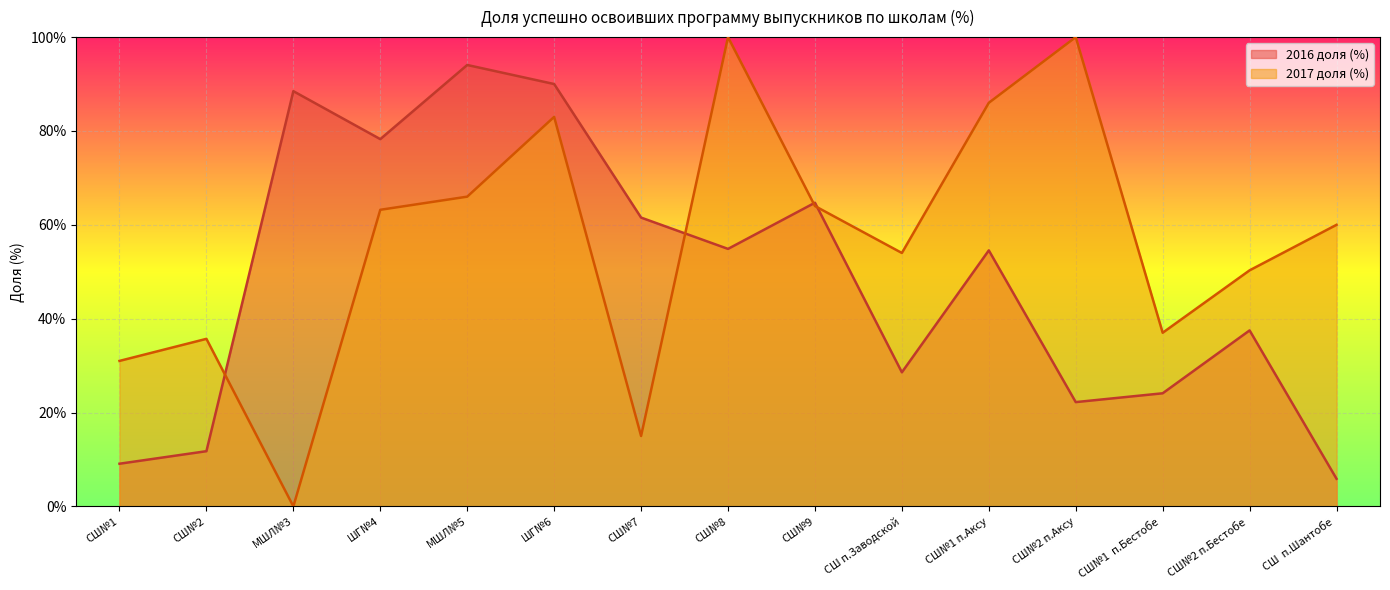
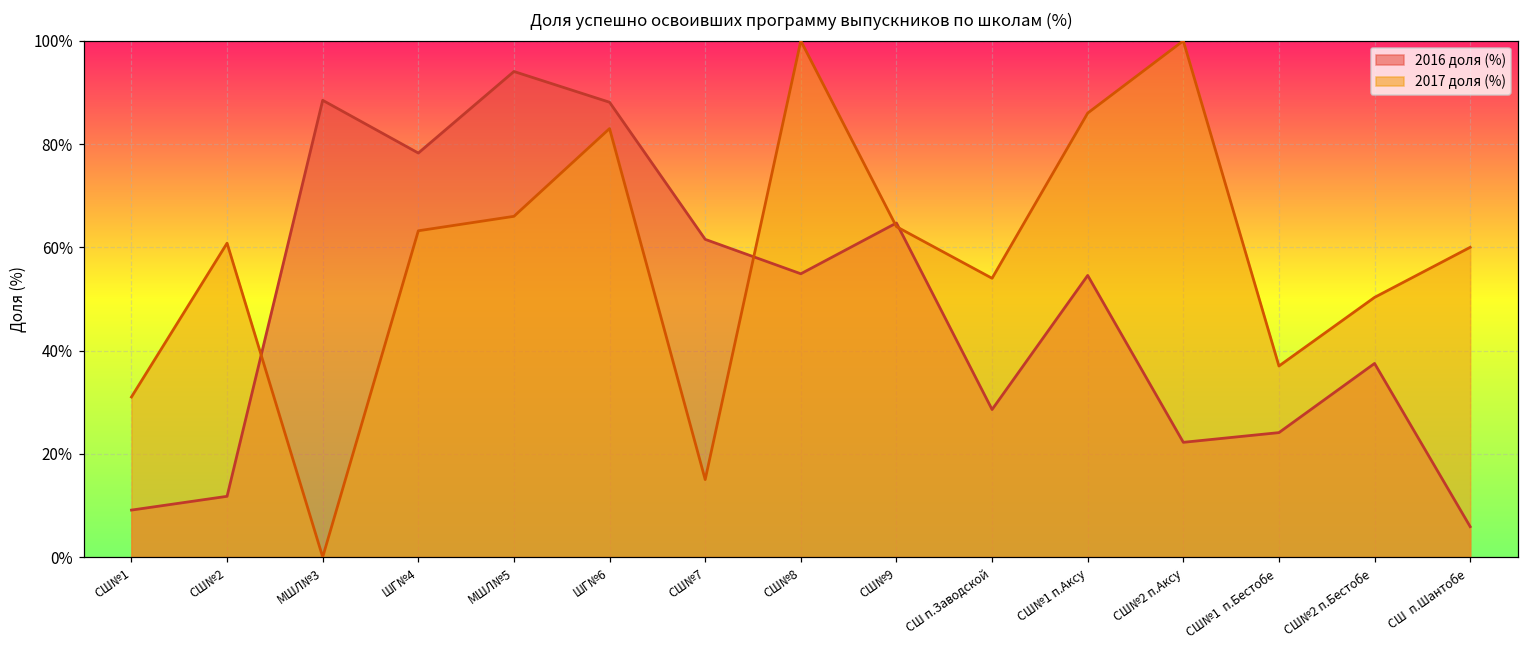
  {
    "2016 доля (%)": {
      "СШ№1": "9%",
      "СШ№2": "12%",
      "МШЛ№3": "88%",
      "ШГ№4": "78%",
      "МШЛ№5": "94%",
-     "ШГ№6": "90%",
+     "ШГ№6": "88%",
      "СШ№7": "62%",
      "СШ№8": "55%",
      "СШ№9": "65%",
      "СШ п.Заводской": "29%",
      "СШ№1 п.Аксу": "55%",
      "СШ№2 п.Аксу": "22%",
      "СШ№1 п.Бестобе": "24%",
      "СШ№2 п.Бестобе": "38%",
      "СШ п.Шантобе": "6%"
    },
    "2017 доля (%)": {
      "СШ№1": "31%",
-     "СШ№2": "36%",
+     "СШ№2": "61%",
      "МШЛ№3": "0%",
      "ШГ№4": "63%",
      "МШЛ№5": "66%",
      "ШГ№6": "83%",
      "СШ№7": "15%",
      "СШ№8": "100%",
      "СШ№9": "64%",
      "СШ п.Заводской": "54%",
      "СШ№1 п.Аксу": "86%",
      "СШ№2 п.Аксу": "100%",
      "СШ№1 п.Бестобе": "37%",
      "СШ№2 п.Бестобе": "50%",
      "СШ п.Шантобе": "60%"
    }
  }
